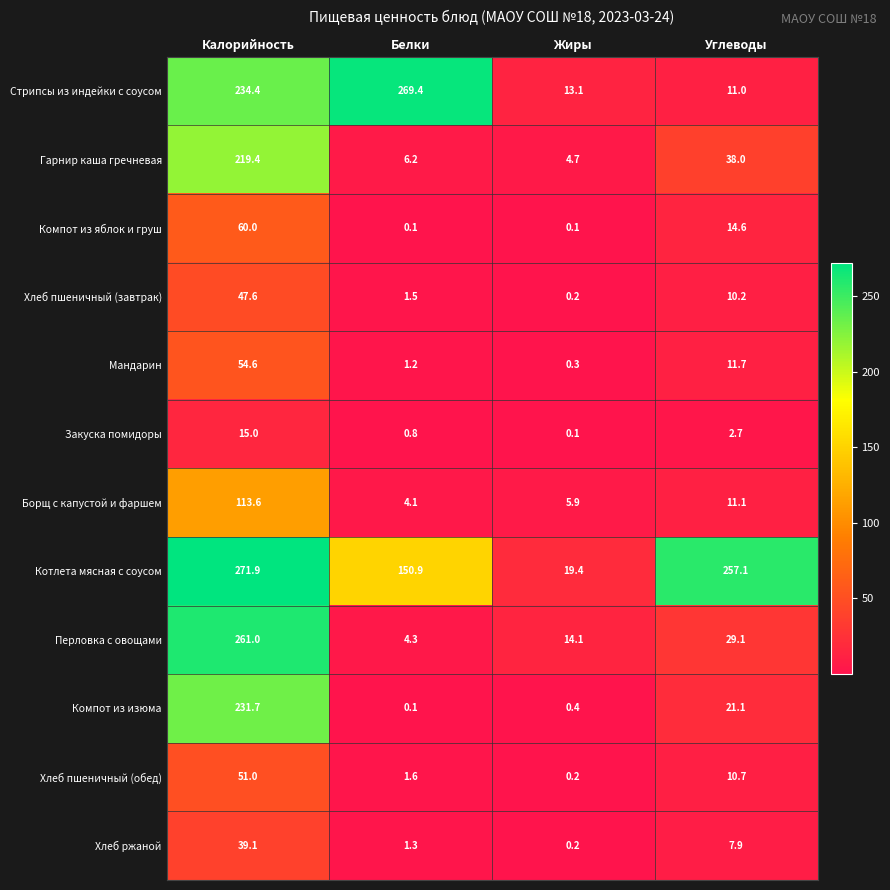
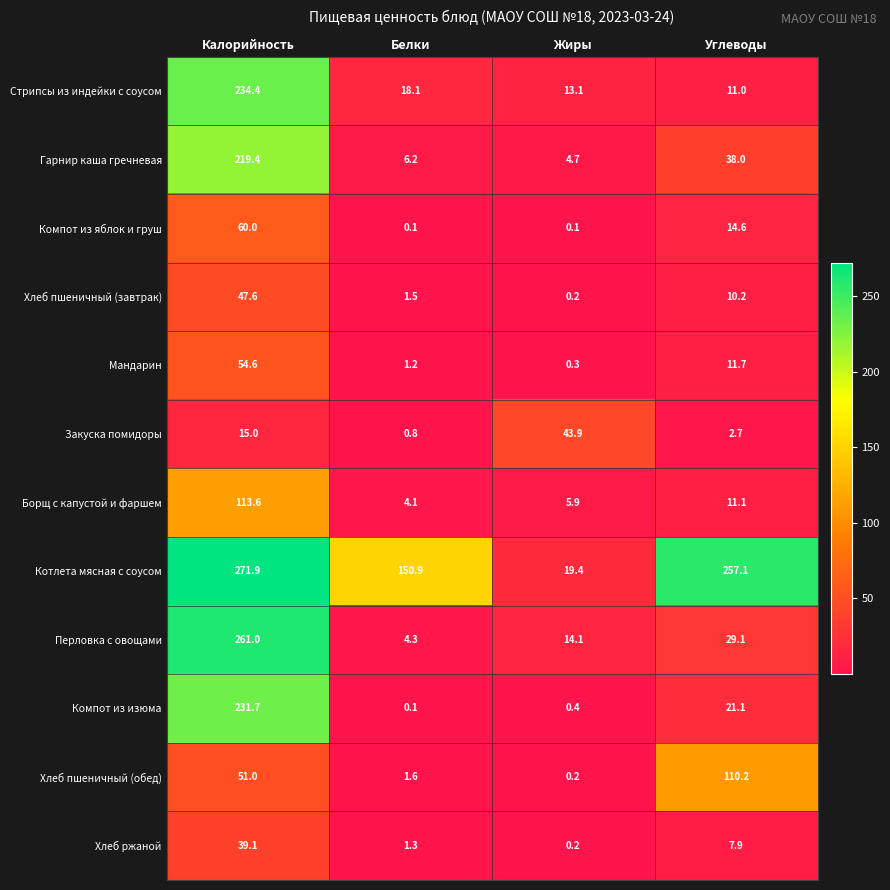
  {
    "Стрипсы из индейки с соусом": {
      "Калорийность": 234.4,
-     "Белки": 269.4,
+     "Белки": 18.1,
      "Жиры": 13.1,
      "Углеводы": 11.0
    },
    "Гарнир каша гречневая": {
      "Калорийность": 219.4,
      "Белки": 6.2,
      "Жиры": 4.7,
      "Углеводы": 38.0
    },
    "Компот из яблок и груш": {
      "Калорийность": 60.0,
      "Белки": 0.1,
      "Жиры": 0.1,
      "Углеводы": 14.6
    },
    "Хлеб пшеничный (завтрак)": {
      "Калорийность": 47.6,
      "Белки": 1.5,
      "Жиры": 0.2,
      "Углеводы": 10.2
    },
    "Мандарин": {
      "Калорийность": 54.6,
      "Белки": 1.2,
      "Жиры": 0.3,
      "Углеводы": 11.7
    },
    "Закуска помидоры": {
      "Калорийность": 15.0,
      "Белки": 0.8,
-     "Жиры": 0.1,
+     "Жиры": 43.9,
      "Углеводы": 2.7
    },
    "Борщ с капустой и фаршем": {
      "Калорийность": 113.6,
      "Белки": 4.1,
      "Жиры": 5.9,
      "Углеводы": 11.1
    },
    "Котлета мясная с соусом": {
      "Калорийность": 271.9,
      "Белки": 150.9,
      "Жиры": 19.4,
      "Углеводы": 257.1
    },
    "Перловка с овощами": {
      "Калорийность": 261.0,
      "Белки": 4.3,
      "Жиры": 14.1,
      "Углеводы": 29.1
    },
    "Компот из изюма": {
      "Калорийность": 231.7,
      "Белки": 0.1,
      "Жиры": 0.4,
      "Углеводы": 21.1
    },
    "Хлеб пшеничный (обед)": {
      "Калорийность": 51.0,
      "Белки": 1.6,
      "Жиры": 0.2,
-     "Углеводы": 10.7
+     "Углеводы": 110.2
    },
    "Хлеб ржаной": {
      "Калорийность": 39.1,
      "Белки": 1.3,
      "Жиры": 0.2,
      "Углеводы": 7.9
    }
  }
